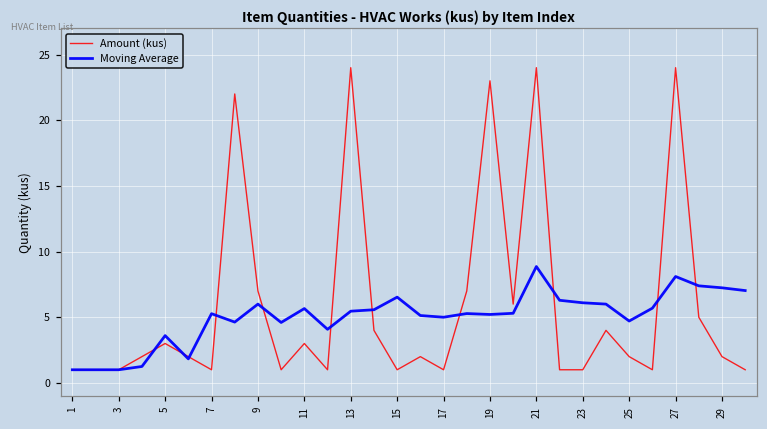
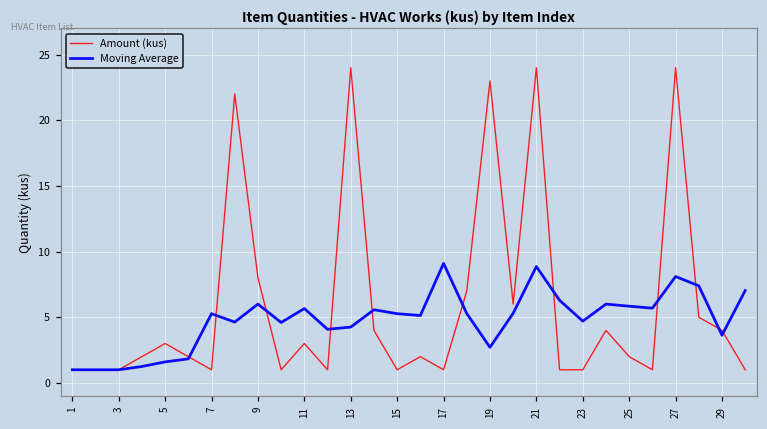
  {
    "Amount (kus)": {
      "5": 3,
      "7": 1,
-     "9": 7,
+     "9": 8,
      "11": 3,
      "13": 24,
      "15": 1,
      "17": 1,
      "19": 23,
      "21": 24,
      "23": 1,
      "25": 2,
      "27": 24,
-     "29": 2
+     "29": 4
    },
    "Moving Average": {
-     "5": 3.6,
+     "5": 1.6,
      "7": 5.3,
      "9": 6.0,
      "11": 5.7,
-     "13": 5.5,
-     "15": 6.5,
-     "17": 5.0,
-     "19": 5.2,
+     "13": 4.3,
+     "15": 5.3,
+     "17": 9.1,
+     "19": 2.7,
      "21": 8.9,
-     "23": 6.1,
-     "25": 4.7,
+     "23": 4.7,
+     "25": 5.8,
      "27": 8.1,
-     "29": 7.2
+     "29": 3.6
    }
  }
